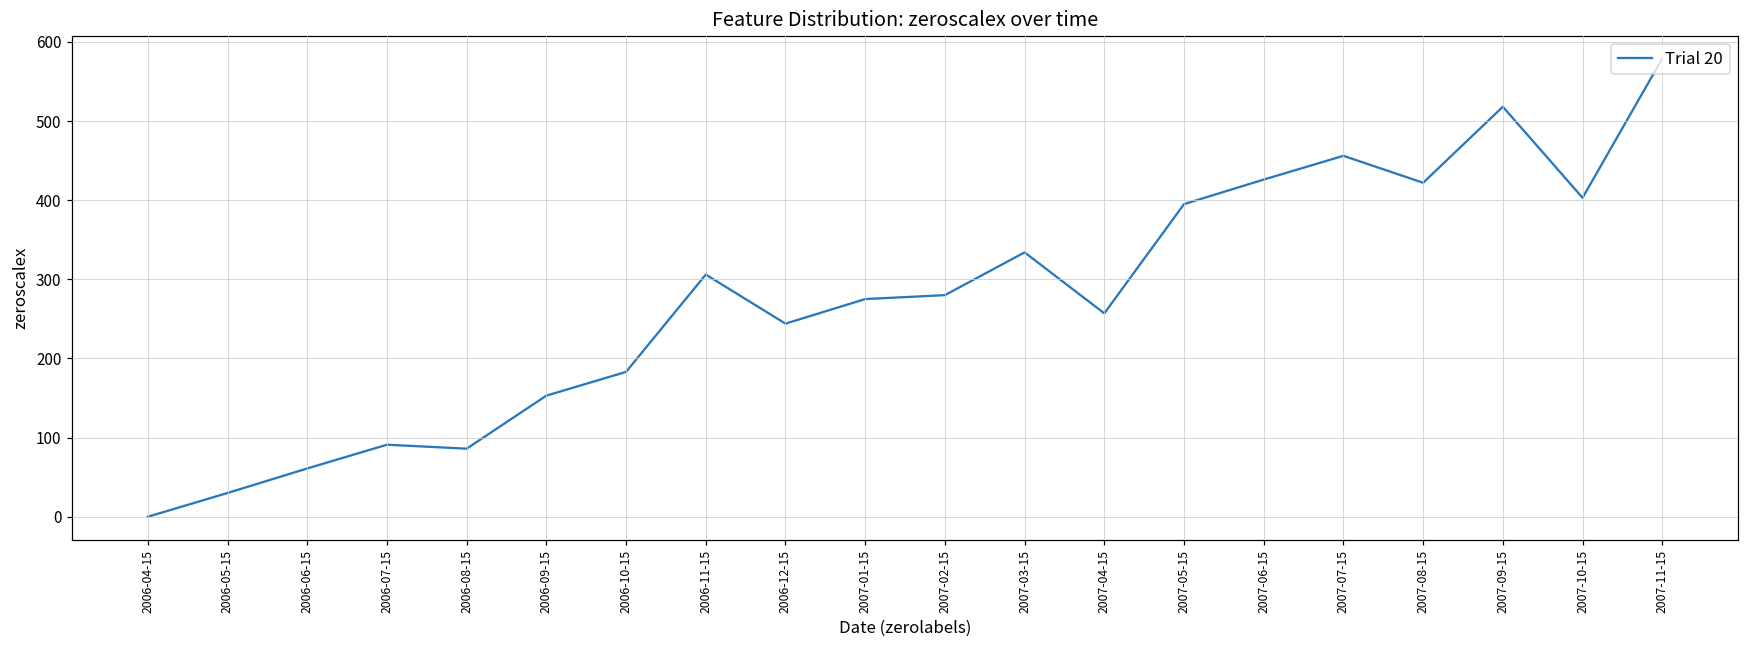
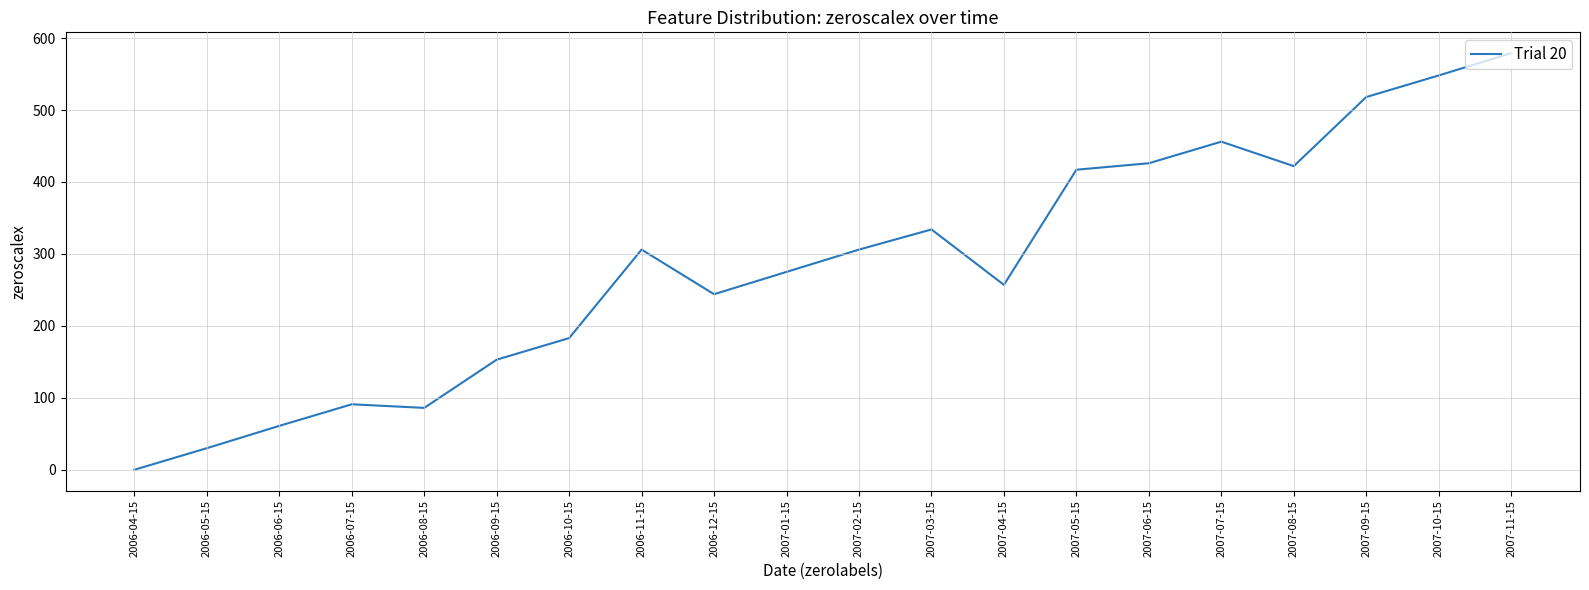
  {
    "2006-04-15": 0,
    "2006-05-15": 30,
    "2006-06-15": 60,
    "2006-07-15": 90,
    "2006-08-15": 90,
    "2006-09-15": 150,
    "2006-10-15": 180,
    "2006-11-15": 310,
    "2006-12-15": 240,
    "2007-01-15": 280,
-   "2007-02-15": 280,
+   "2007-02-15": 310,
    "2007-03-15": 330,
    "2007-04-15": 260,
-   "2007-05-15": 400,
+   "2007-05-15": 420,
    "2007-06-15": 430,
    "2007-07-15": 460,
    "2007-08-15": 420,
    "2007-09-15": 520,
-   "2007-10-15": 400
+   "2007-10-15": 550
  }
